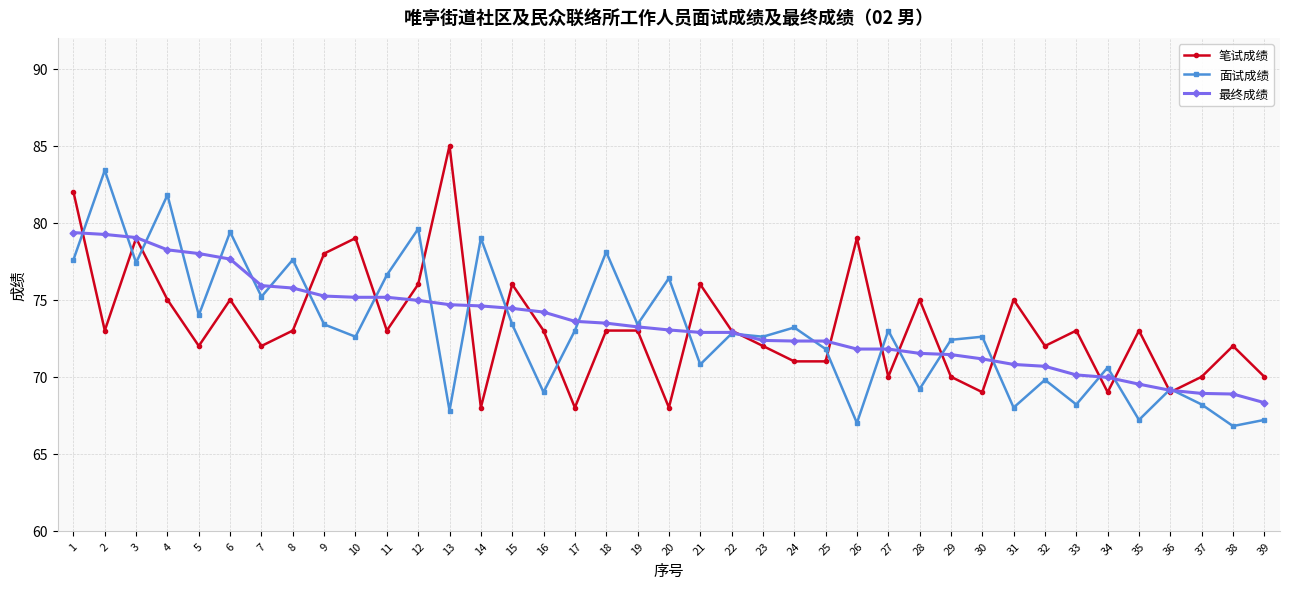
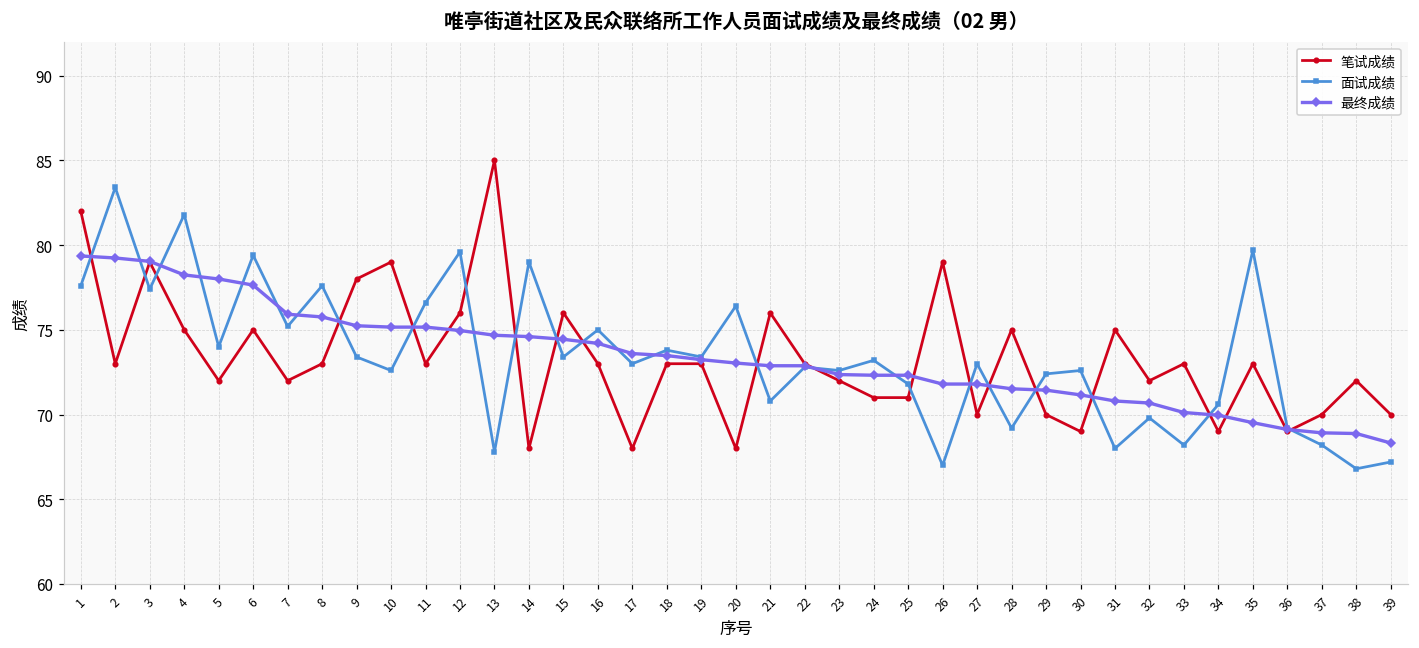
  {
    "笔试成绩": {
      "1": 82.0,
      "2": 73.0,
      "4": 75.0,
      "5": 72.0,
      "6": 75.0,
      "7": 72.0,
      "8": 73.0,
      "9": 78.0,
      "10": 79.0,
      "11": 73.0,
      "12": 76.0,
      "13": 85.0,
      "14": 68.0,
      "15": 76.0,
      "16": 73.0,
      "17": 68.0,
      "18": 73.0,
      "19": 73.0,
      "20": 68.0,
      "21": 76.0,
      "23": 72.0,
      "24": 71.0,
      "25": 71.0,
      "26": 79.0,
      "27": 70.0,
      "28": 75.0,
      "29": 70.0,
      "30": 69.0,
      "31": 75.0,
      "32": 72.0,
      "33": 73.0,
      "34": 69.0,
      "35": 73.0,
      "37": 70.0,
      "38": 72.0,
      "39": 70.0
    },
    "面试成绩": {
      "1": 77.6,
      "2": 83.4,
      "3": 77.4,
      "4": 81.8,
      "5": 74.0,
      "6": 79.4,
      "7": 75.2,
      "8": 77.6,
      "9": 73.4,
      "10": 72.6,
      "11": 76.6,
      "12": 79.6,
      "13": 67.8,
      "14": 79.0,
      "15": 73.4,
-     "16": 69,
+     "16": 75,
      "17": 73.0,
-     "18": 78.1,
+     "18": 73.8,
      "20": 76.4,
      "21": 70.8,
      "23": 72.6,
      "24": 73.2,
      "25": 71.8,
      "26": 67.0,
      "27": 73.0,
      "28": 69.2,
      "29": 72.4,
      "30": 72.6,
      "31": 68.0,
      "32": 69.8,
      "33": 68.2,
      "34": 70.6,
-     "35": 67.2,
+     "35": 79.7,
      "37": 68.2,
      "38": 66.8,
      "39": 67.2
    },
    "最终成绩": {
      "1": 79.4,
      "2": 79.2,
      "4": 78.2,
      "5": 78.0,
      "6": 77.6,
      "7": 75.9,
      "8": 75.8,
      "9": 75.2,
      "10": 75.2,
      "11": 75.2,
      "12": 75.0,
      "13": 74.7,
      "14": 74.6,
      "15": 74.4,
      "16": 74.2,
      "17": 73.6,
      "18": 73.5,
      "20": 73.0,
      "21": 72.9,
      "23": 72.4,
      "24": 72.3,
      "25": 72.3,
      "26": 71.8,
      "27": 71.8,
      "28": 71.5,
      "29": 71.4,
      "30": 71.2,
      "31": 70.8,
      "32": 70.7,
      "33": 70.1,
      "34": 70.0,
      "35": 69.5,
      "37": 68.9,
      "38": 68.9,
      "39": 68.3
    }
  }
